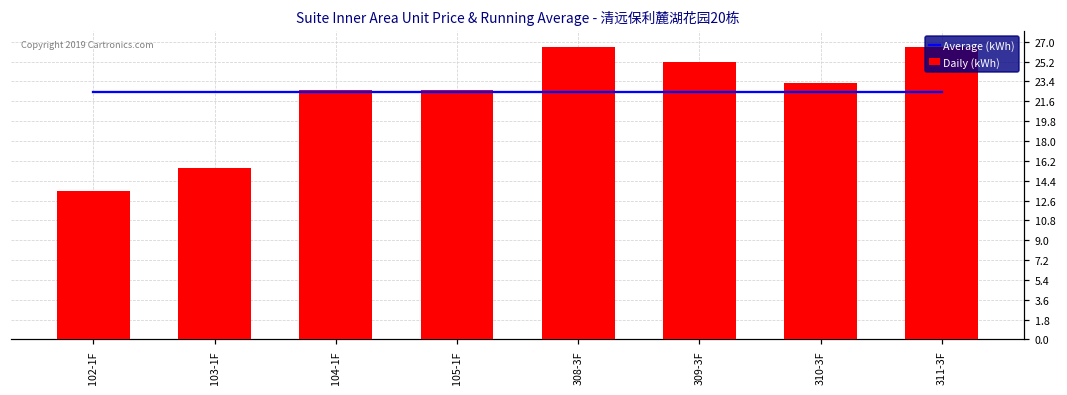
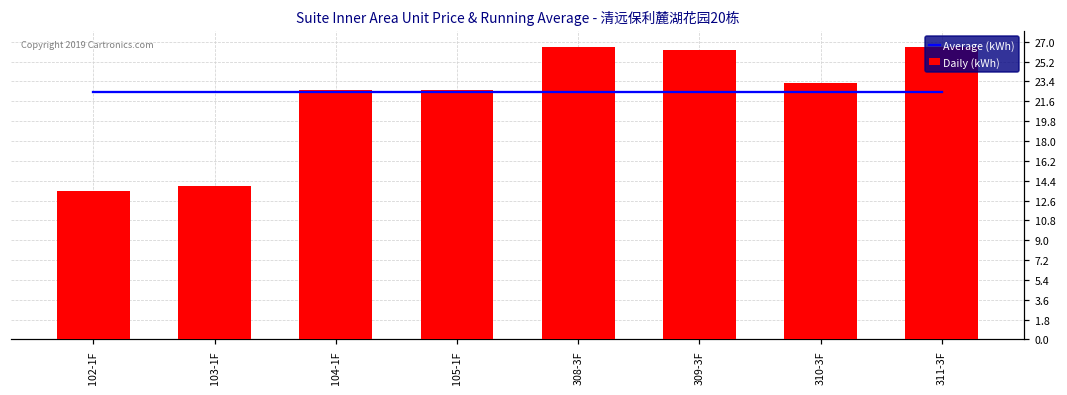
  {
    "Average (kWh)": {
      "102-1F": 22.5,
      "103-1F": 22.5,
      "104-1F": 22.5,
      "105-1F": 22.5,
      "308-3F": 22.5,
      "309-3F": 22.5,
      "310-3F": 22.5,
      "311-3F": 22.5
    },
    "Daily (kWh)": {
      "102-1F": 13.5,
-     "103-1F": 15.6,
+     "103-1F": 13.9,
      "104-1F": 22.6,
      "105-1F": 22.6,
      "308-3F": 26.5,
-     "309-3F": 25.2,
+     "309-3F": 26.2,
      "310-3F": 23.3
    }
  }
